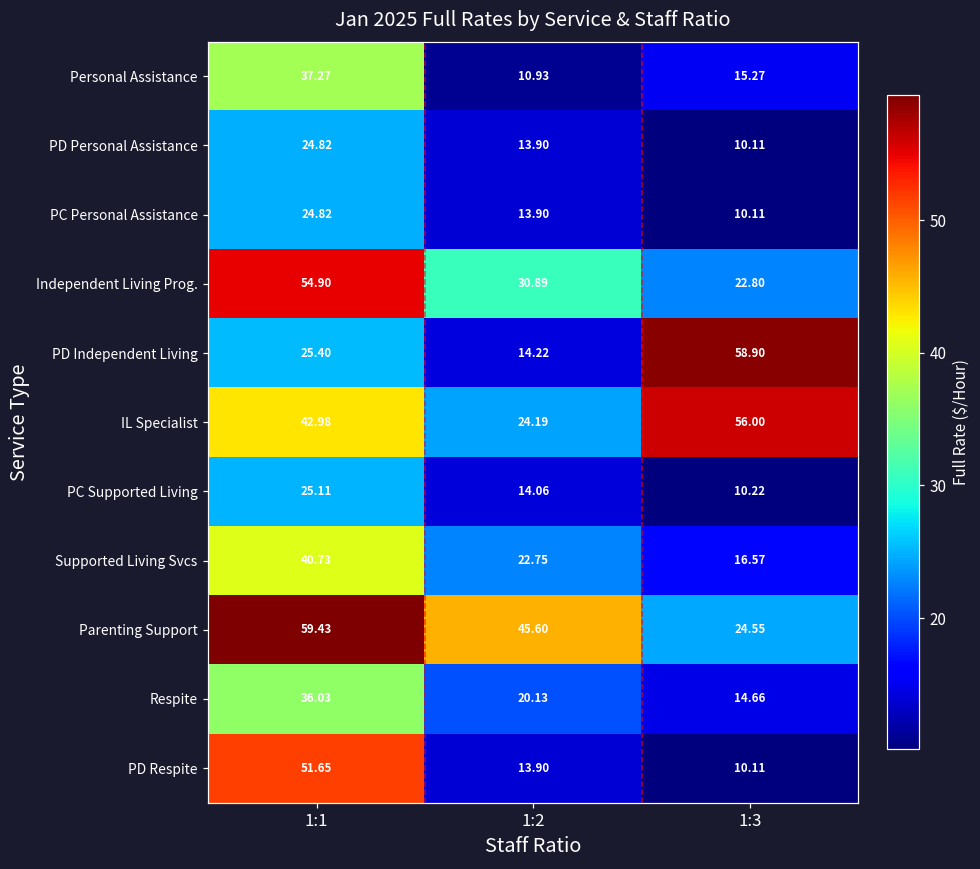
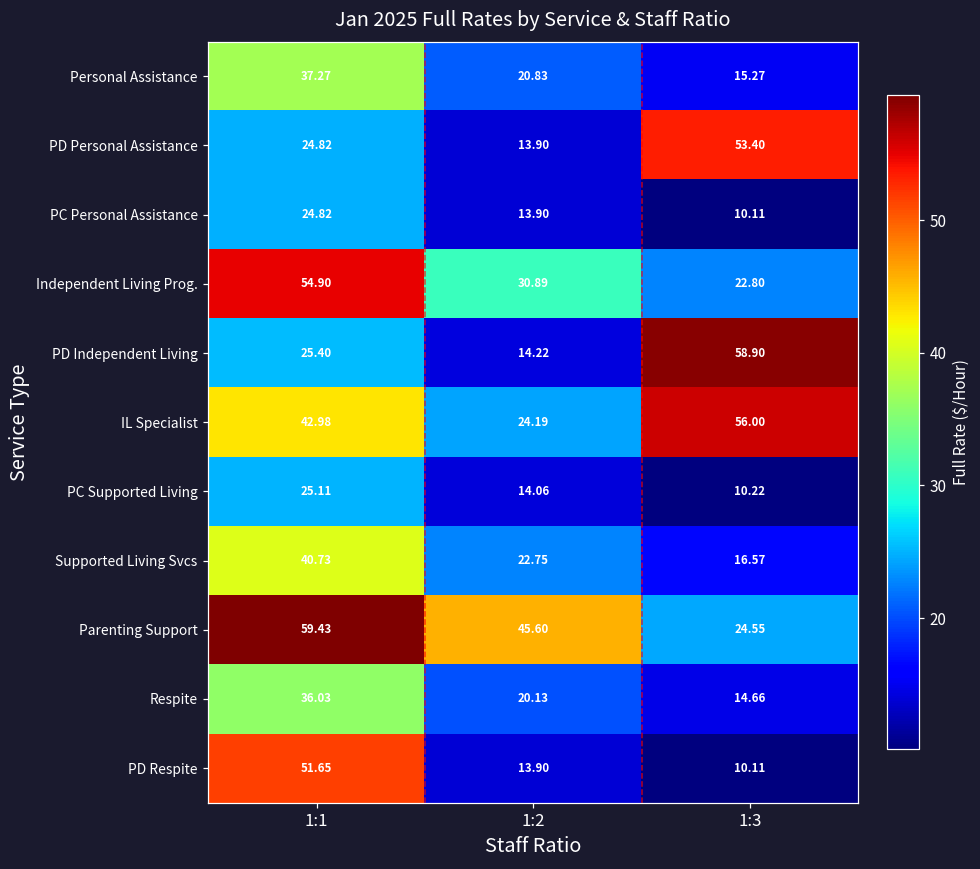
  {
    "Personal Assistance": {
      "1:1": 37.27,
-     "1:2": 10.93,
+     "1:2": 20.83,
      "1:3": 15.27
    },
    "PD Personal Assistance": {
      "1:1": 24.82,
      "1:2": 13.90,
-     "1:3": 10.11
+     "1:3": 53.40
    },
    "PC Personal Assistance": {
      "1:1": 24.82,
      "1:2": 13.90,
      "1:3": 10.11
    },
    "Independent Living Prog.": {
      "1:1": 54.90,
      "1:2": 30.89,
      "1:3": 22.80
    },
    "PD Independent Living": {
      "1:1": 25.40,
      "1:2": 14.22,
      "1:3": 58.90
    },
    "IL Specialist": {
      "1:1": 42.98,
      "1:2": 24.19,
      "1:3": 56.00
    },
    "PC Supported Living": {
      "1:1": 25.11,
      "1:2": 14.06,
      "1:3": 10.22
    },
    "Supported Living Svcs": {
      "1:1": 40.73,
      "1:2": 22.75,
      "1:3": 16.57
    },
    "Parenting Support": {
      "1:1": 59.43,
      "1:2": 45.60,
      "1:3": 24.55
    },
    "Respite": {
      "1:1": 36.03,
      "1:2": 20.13,
      "1:3": 14.66
    },
    "PD Respite": {
      "1:1": 51.65,
      "1:2": 13.90,
      "1:3": 10.11
    }
  }
